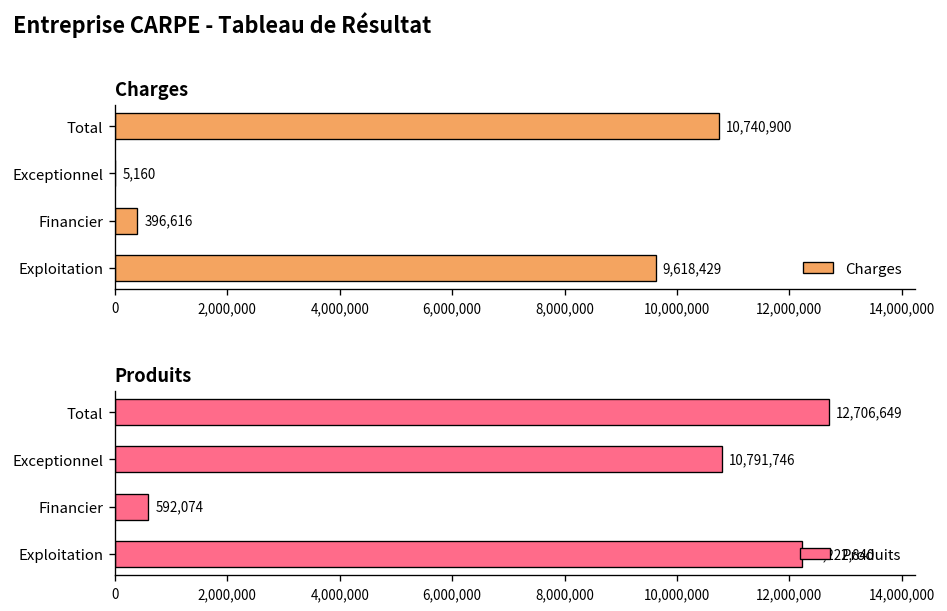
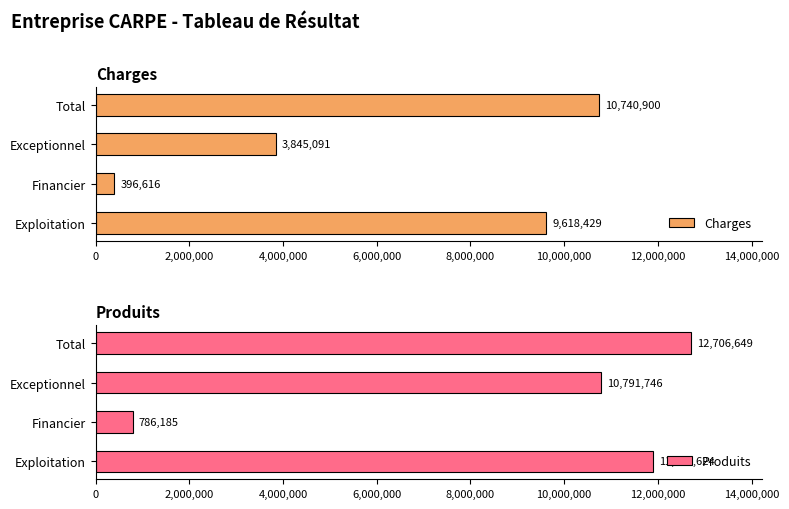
  {
    "Charges": {
      "Total": "10,740,900",
-     "Exceptionnel": "5,160",
+     "Exceptionnel": "3,845,091",
      "Financier": "396,616",
      "Exploitation": "9,618,429"
    },
    "Produits": {
      "Total": "12,706,649",
      "Exceptionnel": "10,791,746",
-     "Financier": "592,074",
-     "Exploitation": "12,222,840"
+     "Financier": "786,185",
+     "Exploitation": "11,900,624"
    }
  }
